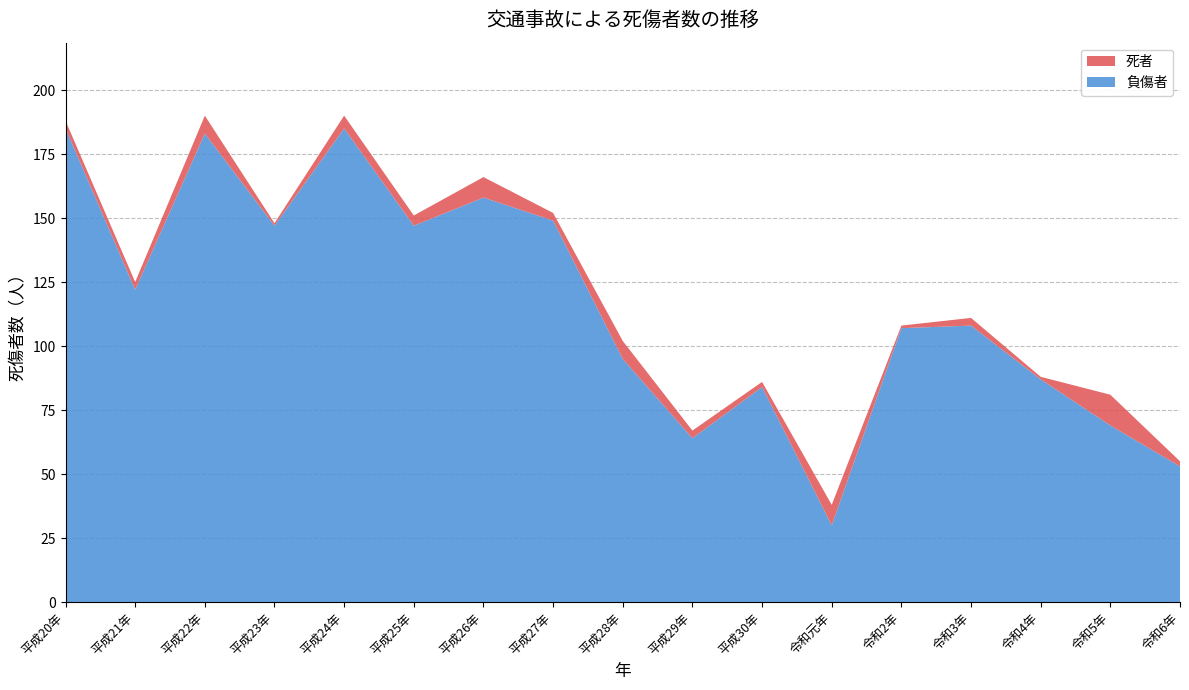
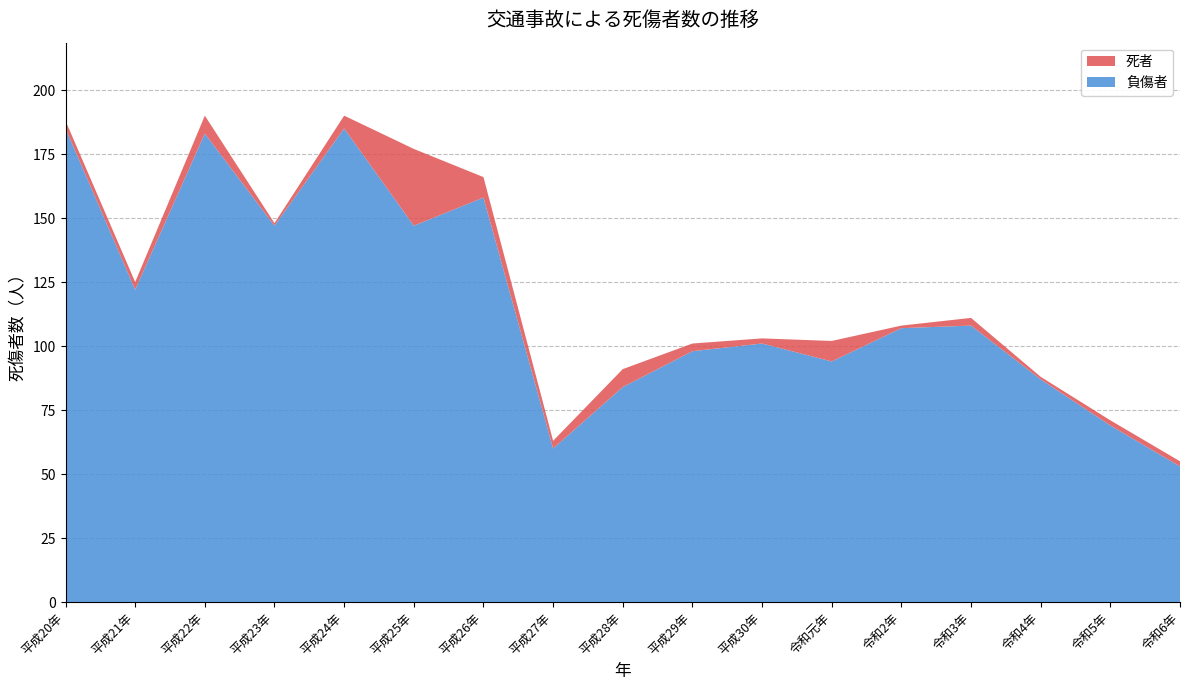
  {
    "負傷者": {
      "平成20年": 185,
      "平成21年": 122,
      "平成22年": 183,
      "平成24年": 185,
      "平成25年": 147,
      "平成26年": 158,
-     "平成27年": 149,
-     "平成28年": 95,
-     "平成29年": 64,
-     "平成30年": 84,
-     "令和元年": 30,
+     "平成27年": 60,
+     "平成28年": 84,
+     "平成29年": 98,
+     "平成30年": 101,
+     "令和元年": 94,
      "令和2年": 107,
      "令和3年": 108,
      "令和4年": 87,
      "令和5年": 69,
      "令和6年": 53
    },
    "死者": {
      "平成20年": 3,
      "平成21年": 3,
      "平成22年": 7,
      "平成24年": 5,
-     "平成25年": 4,
+     "平成25年": 30,
      "平成26年": 8,
      "平成27年": 3,
      "平成28年": 7,
      "平成29年": 3,
      "平成30年": 2,
      "令和元年": 8,
      "令和2年": 1,
      "令和3年": 3,
      "令和4年": 1,
-     "令和5年": 12,
+     "令和5年": 2,
      "令和6年": 2
    }
  }
